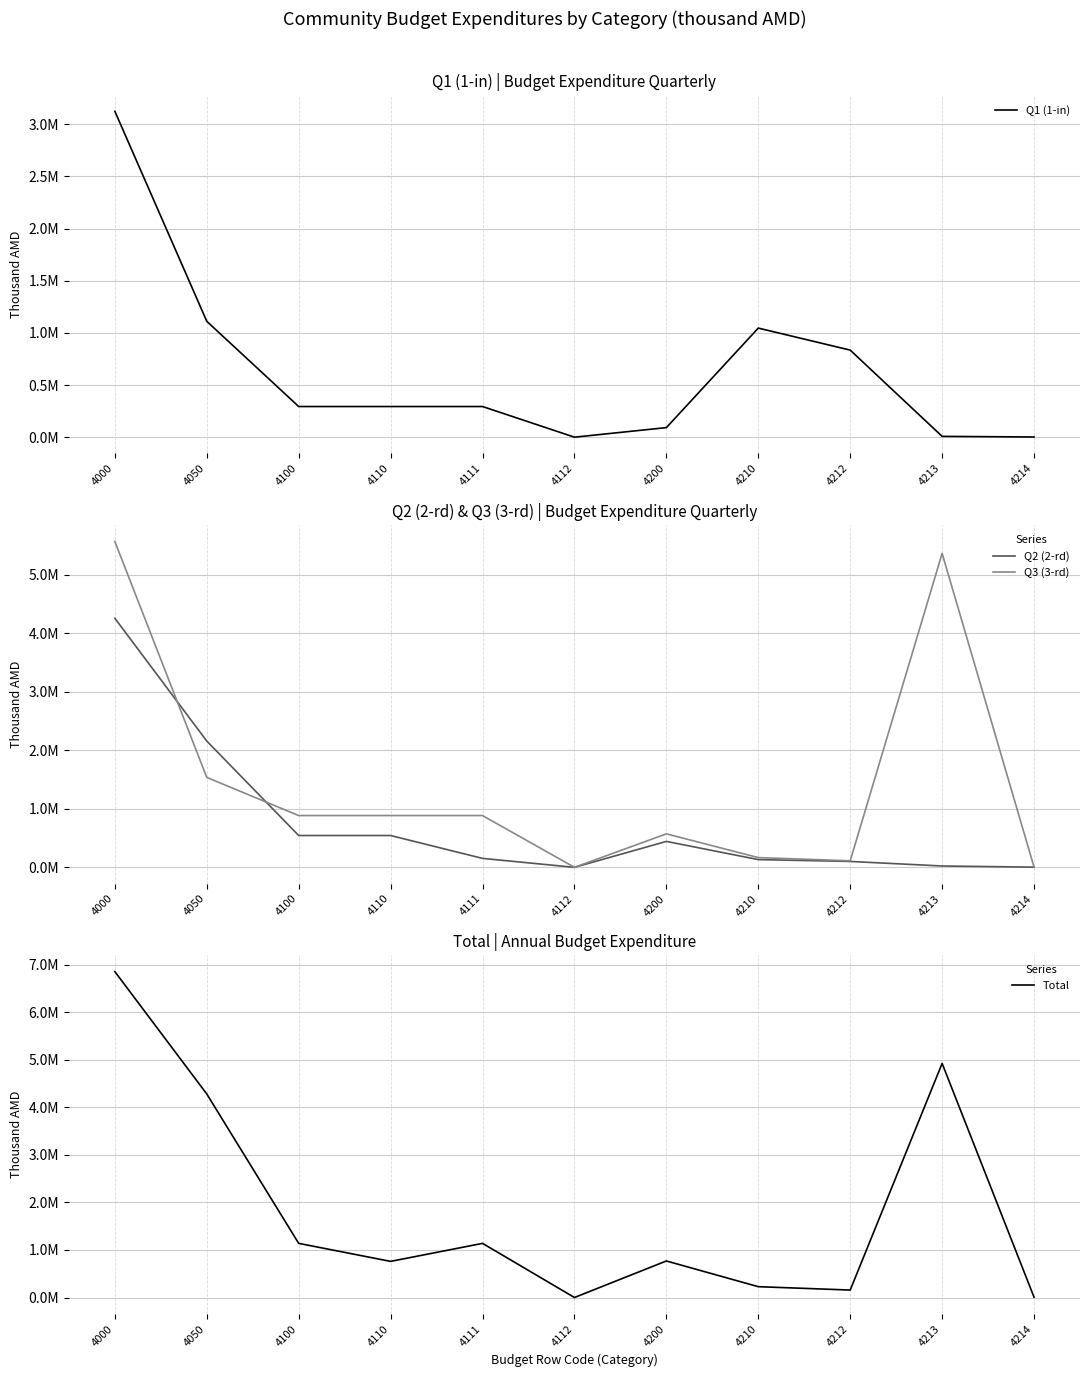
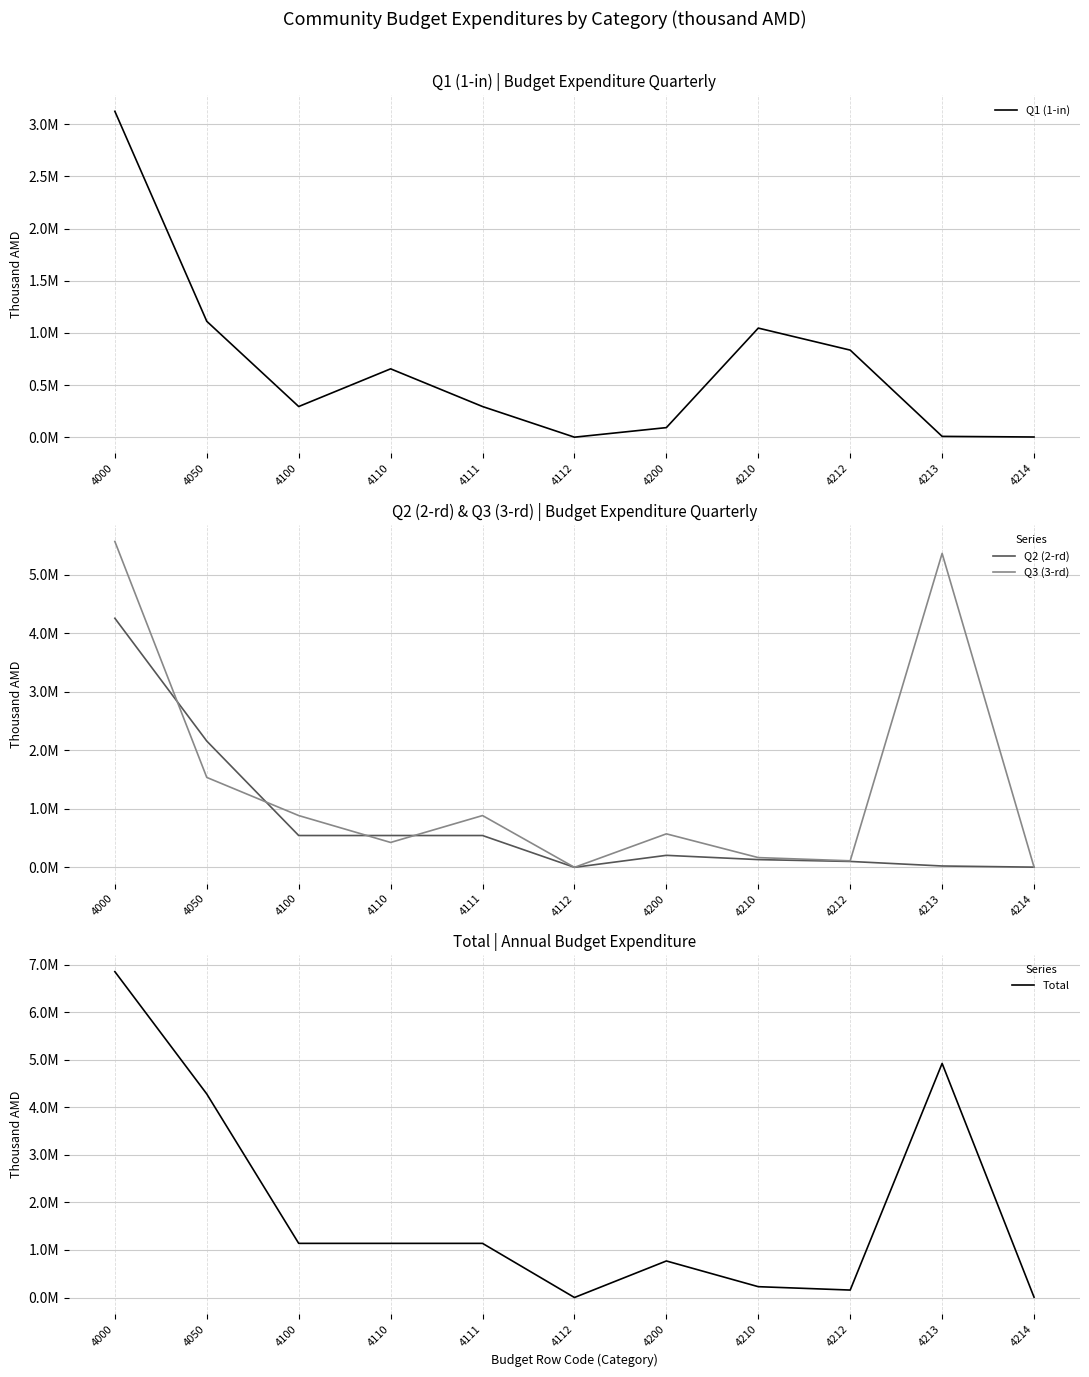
  {
    "Q1 (1-in) | Budget Expenditure Quarterly": {
      "4000": 3120000,
      "4050": 1110000,
      "4100": 290000,
-     "4110": 290000,
+     "4110": 660000,
      "4111": 290000,
      "4112": 0,
      "4200": 90000,
      "4210": 1050000,
      "4212": 830000,
      "4213": 10000,
      "4214": 0
    },
    "Q2 (2-rd) & Q3 (3-rd) | Budget Expenditure Quarterly": {
      "Q2 (2-rd)": {
        "4000": 4300000,
        "4050": 2200000,
        "4100": 500000,
        "4110": 500000,
-       "4111": 200000,
-       "4200": 400000,
+       "4111": 500000,
+       "4200": 200000,
        "4213": 0
      },
      "Q3 (3-rd)": {
        "4000": 5600000,
        "4050": 1500000,
        "4100": 900000,
-       "4110": 900000,
+       "4110": 400000,
        "4111": 900000,
        "4200": 600000,
        "4213": 5400000
      }
    },
    "Total | Annual Budget Expenditure": {
      "4000": 6900000,
      "4050": 4300000,
      "4100": 1100000,
-     "4110": 800000,
+     "4110": 1100000,
      "4111": 1100000,
      "4112": 0,
      "4200": 800000,
      "4210": 200000,
      "4212": 200000,
      "4213": 4900000,
      "4214": 0
    }
  }
